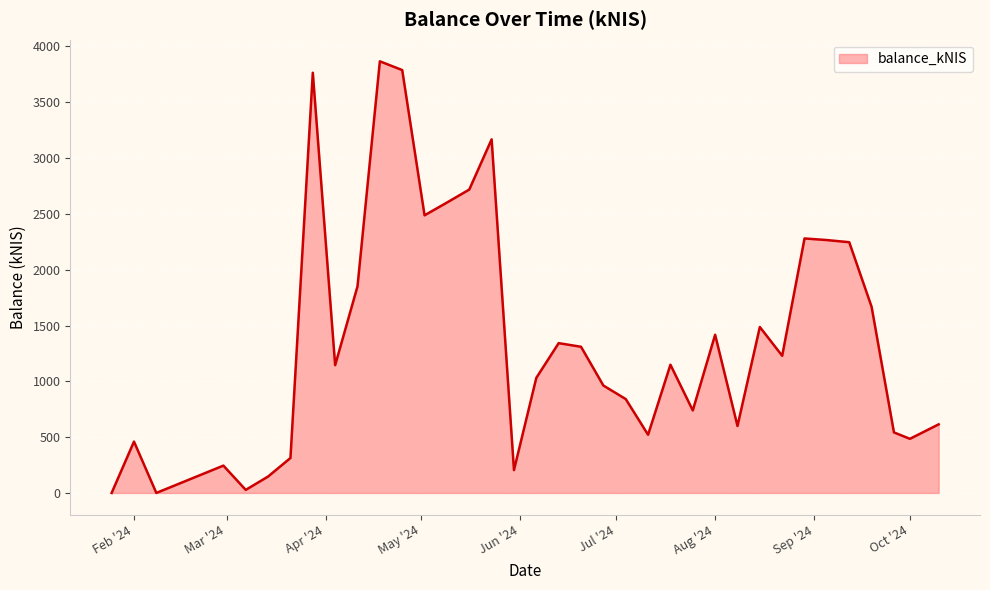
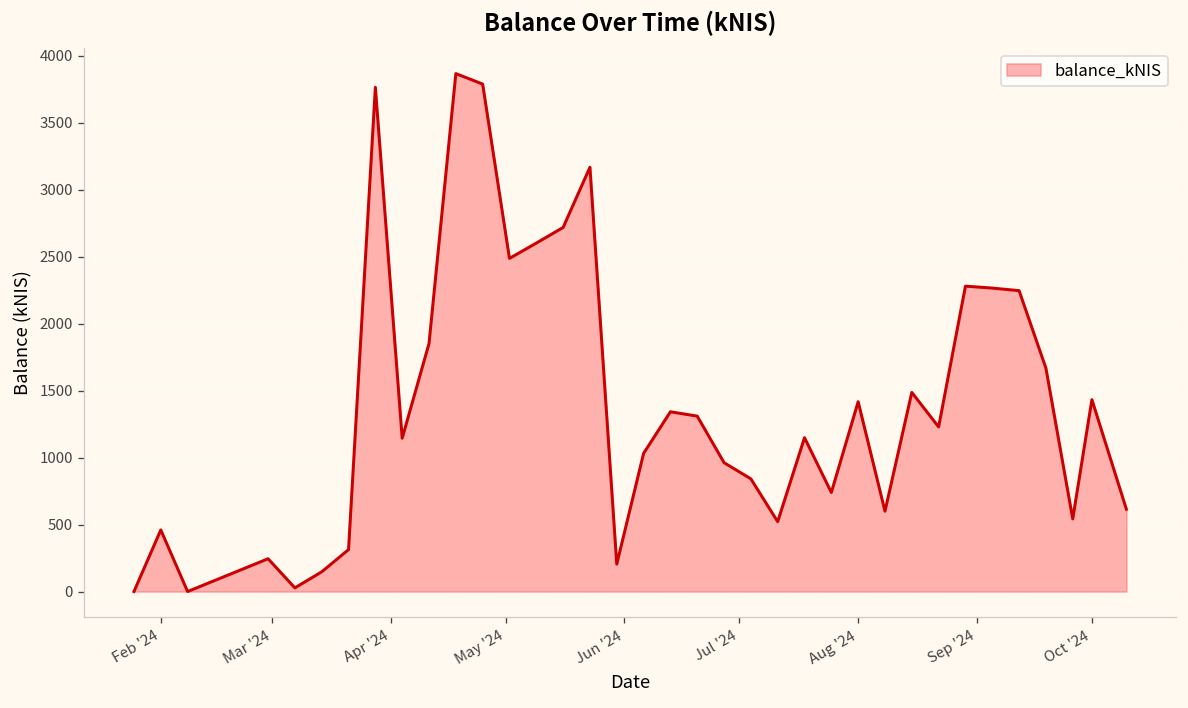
  {
    "Feb '24": 460,
    "Aug '24": 1420,
-   "Oct '24": 480
+   "Oct '24": 1430
  }
